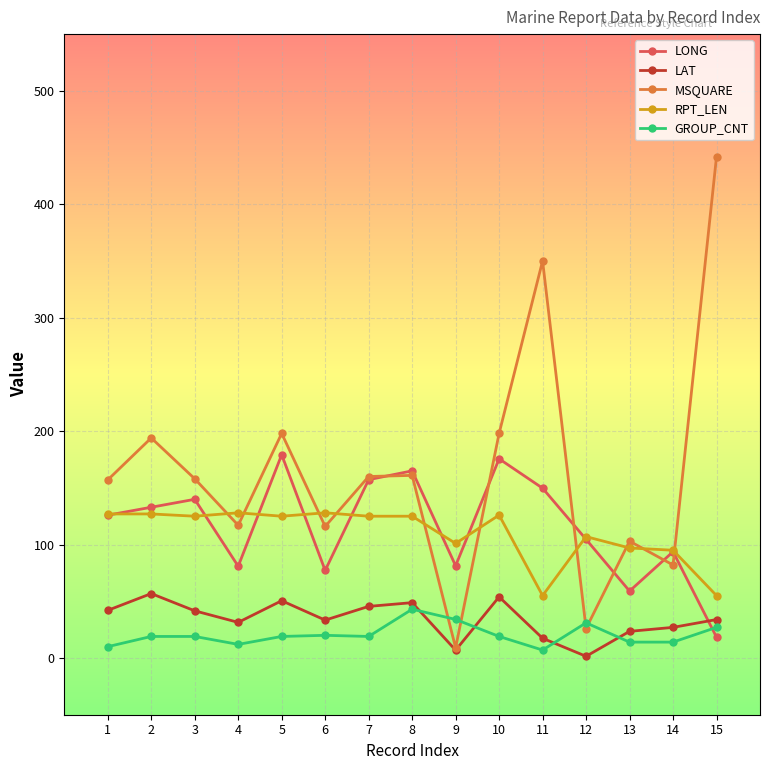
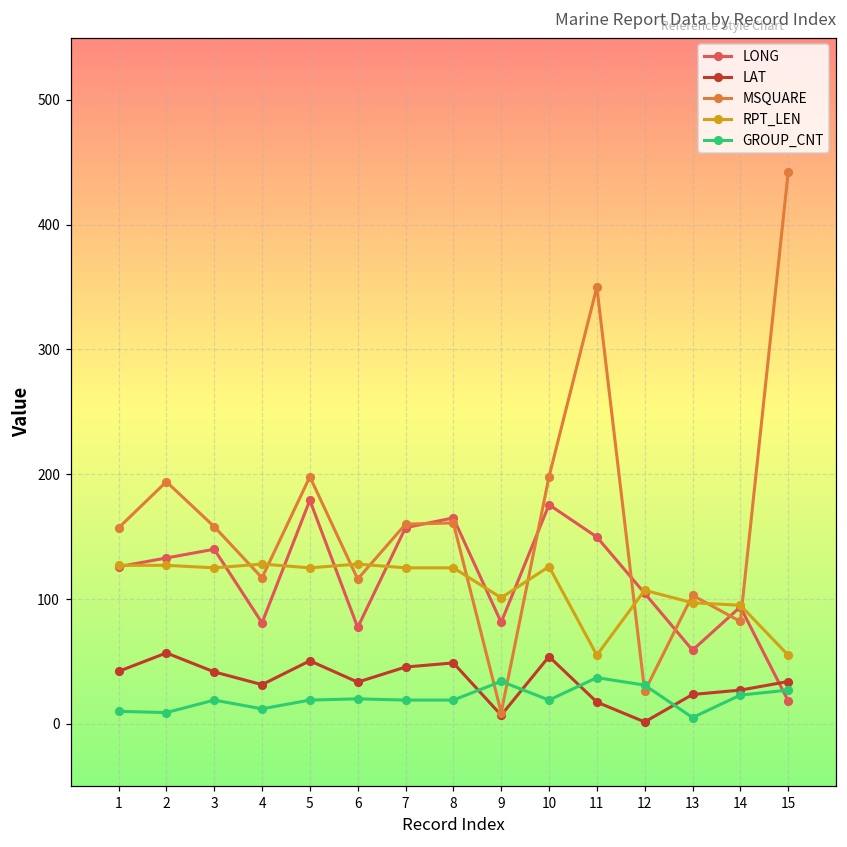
  {
    "GROUP_CNT": {
      "1": 10,
-     "2": 19,
+     "2": 9,
      "3": 19,
      "4": 12,
      "5": 19,
      "6": 20,
      "7": 19,
-     "8": 43,
+     "8": 19,
      "9": 34,
      "10": 19,
-     "11": 7,
+     "11": 37,
      "12": 31,
-     "13": 14,
-     "14": 14,
+     "13": 5,
+     "14": 23,
      "15": 27
    }
  }
